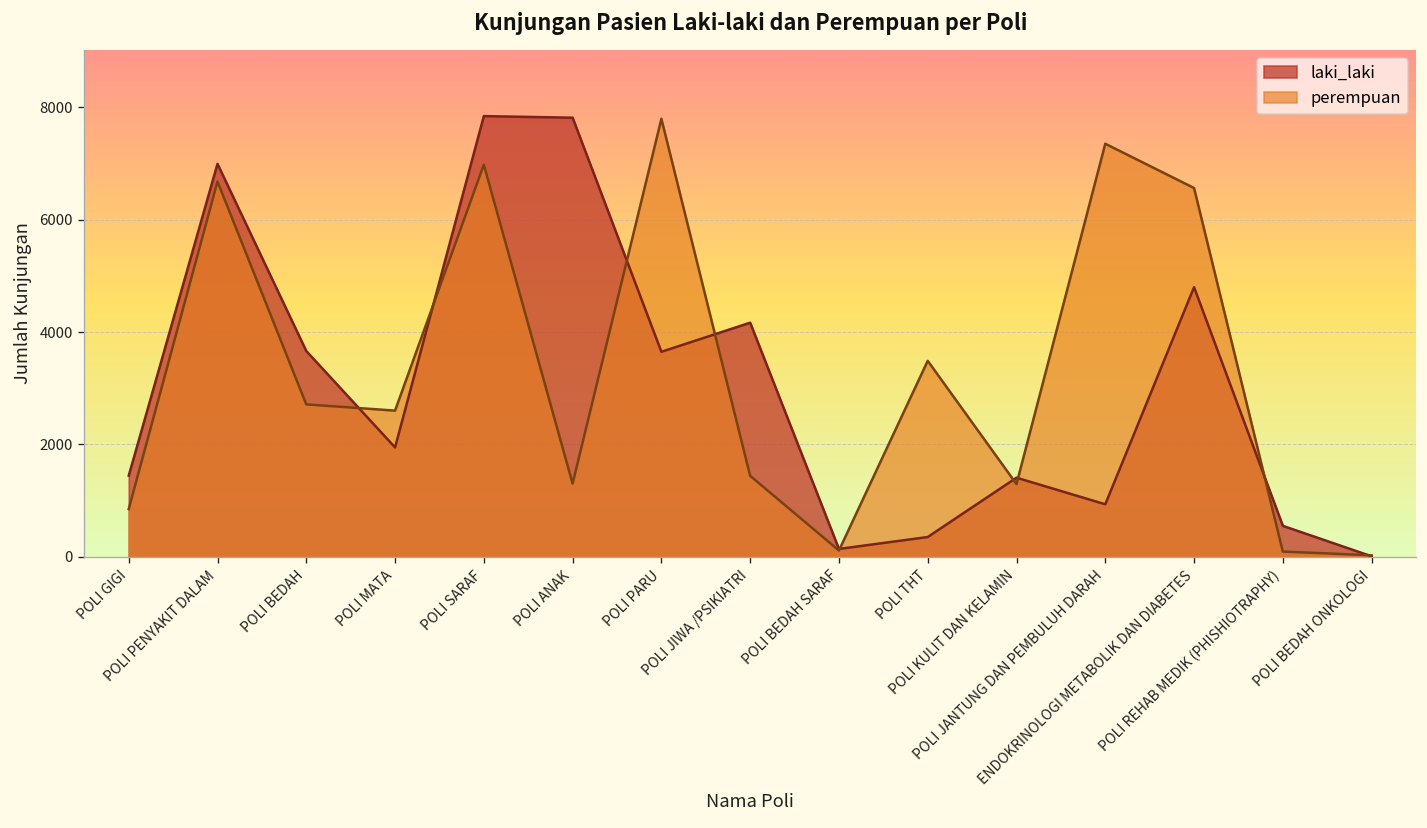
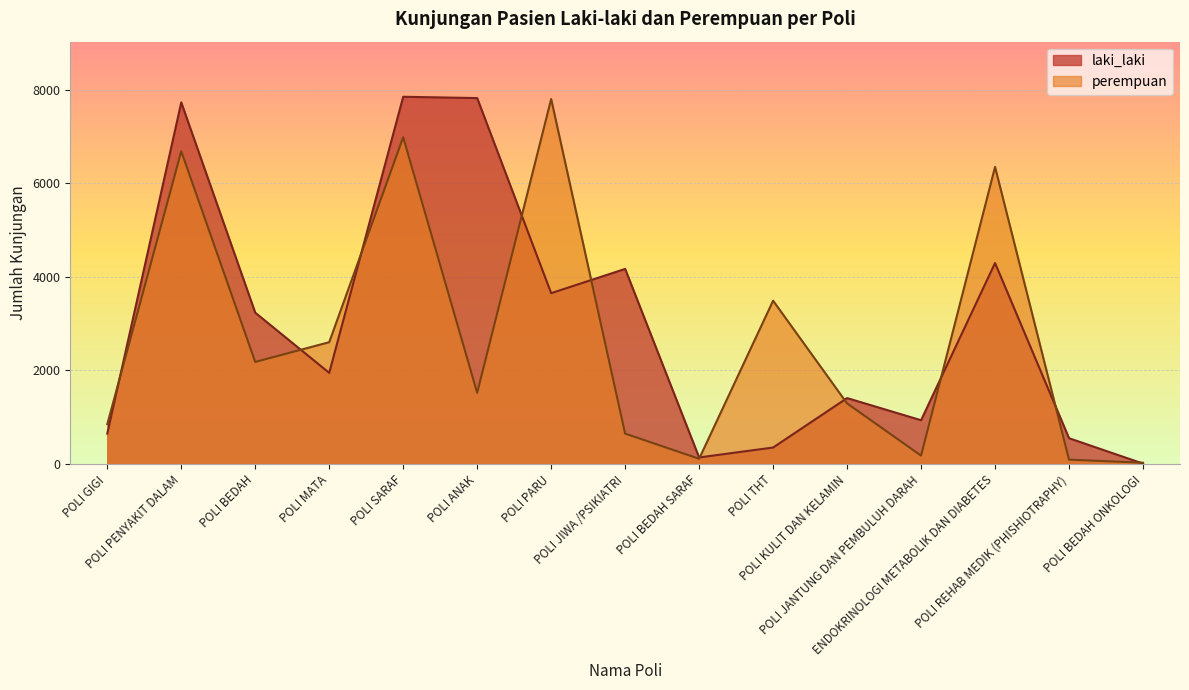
  {
    "laki_laki": {
-     "POLI GIGI": 1400,
-     "POLI PENYAKIT DALAM": 7000,
-     "POLI BEDAH": 3700,
+     "POLI GIGI": 700,
+     "POLI PENYAKIT DALAM": 7700,
+     "POLI BEDAH": 3200,
      "POLI MATA": 1900,
      "POLI SARAF": 7800,
      "POLI ANAK": 7800,
      "POLI PARU": 3700,
      "POLI JIWA /PSIKIATRI": 4200,
      "POLI THT": 400,
      "POLI KULIT DAN KELAMIN": 1400,
      "POLI JANTUNG DAN PEMBULUH DARAH": 900,
-     "ENDOKRINOLOGI METABOLIK DAN DIABETES": 4800,
+     "ENDOKRINOLOGI METABOLIK DAN DIABETES": 4300,
      "POLI REHAB MEDIK (PHISHIOTRAPHY)": 600
    },
    "perempuan": {
      "POLI GIGI": 900,
      "POLI PENYAKIT DALAM": 6700,
-     "POLI BEDAH": 2700,
+     "POLI BEDAH": 2200,
      "POLI MATA": 2600,
      "POLI SARAF": 7000,
-     "POLI ANAK": 1300,
+     "POLI ANAK": 1500,
      "POLI PARU": 7800,
-     "POLI JIWA /PSIKIATRI": 1400,
+     "POLI JIWA /PSIKIATRI": 700,
      "POLI THT": 3500,
      "POLI KULIT DAN KELAMIN": 1300,
-     "POLI JANTUNG DAN PEMBULUH DARAH": 7400,
-     "ENDOKRINOLOGI METABOLIK DAN DIABETES": 6600,
+     "POLI JANTUNG DAN PEMBULUH DARAH": 200,
+     "ENDOKRINOLOGI METABOLIK DAN DIABETES": 6300,
      "POLI REHAB MEDIK (PHISHIOTRAPHY)": 100
    }
  }
